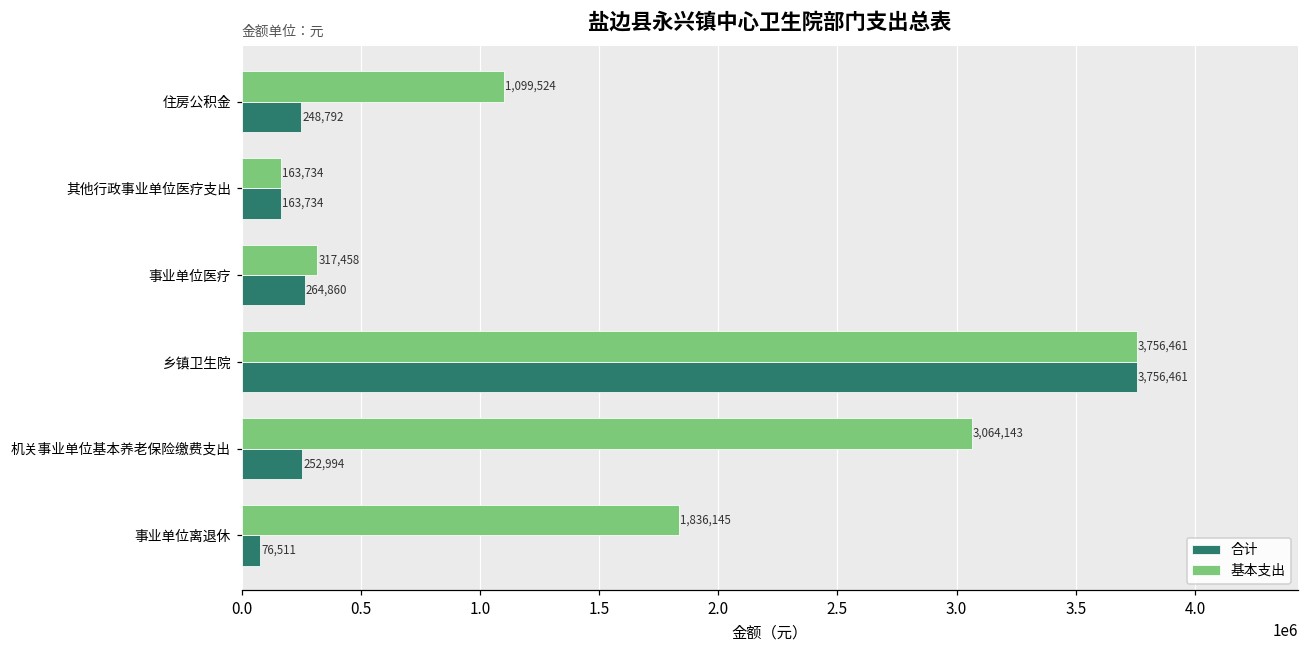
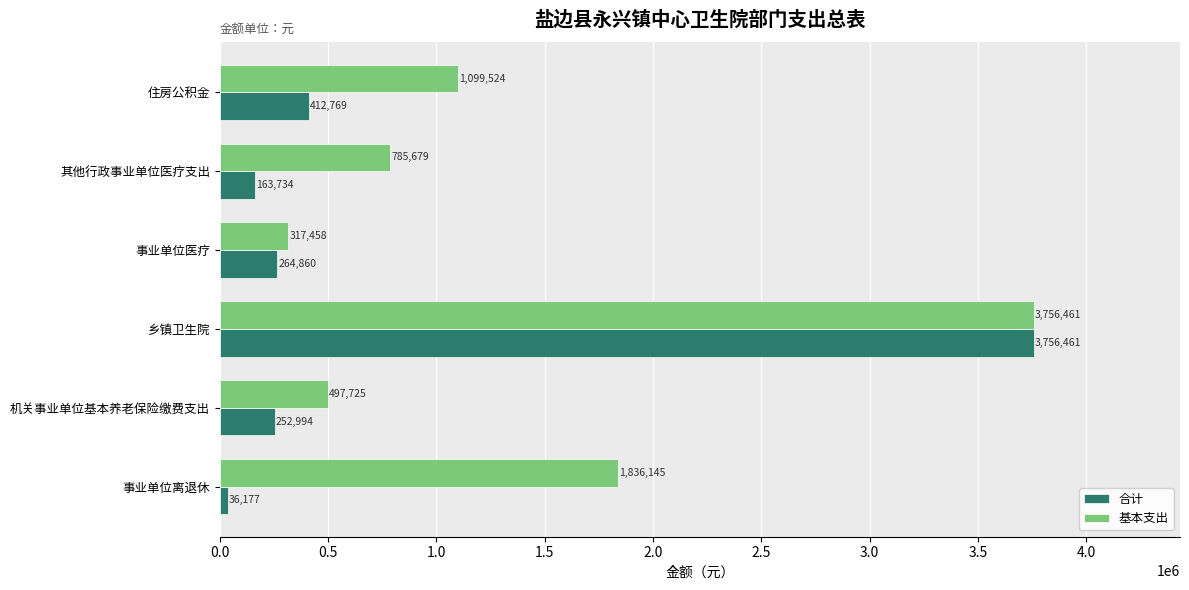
  {
    "合计": {
-     "住房公积金": "248,792",
+     "住房公积金": "412,769",
      "其他行政事业单位医疗支出": "163,734",
      "事业单位医疗": "264,860",
      "乡镇卫生院": "3,756,461",
      "机关事业单位基本养老保险缴费支出": "252,994",
-     "事业单位离退休": "76,511"
+     "事业单位离退休": "36,177"
    },
    "基本支出": {
      "住房公积金": "1,099,524",
-     "其他行政事业单位医疗支出": "163,734",
+     "其他行政事业单位医疗支出": "785,679",
      "事业单位医疗": "317,458",
      "乡镇卫生院": "3,756,461",
-     "机关事业单位基本养老保险缴费支出": "3,064,143",
+     "机关事业单位基本养老保险缴费支出": "497,725",
      "事业单位离退休": "1,836,145"
    }
  }
